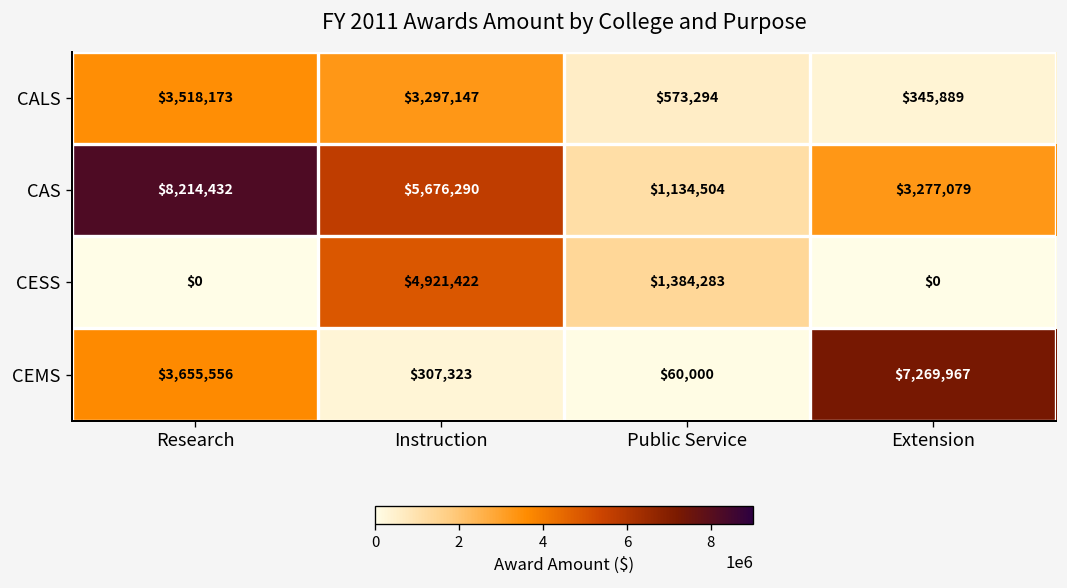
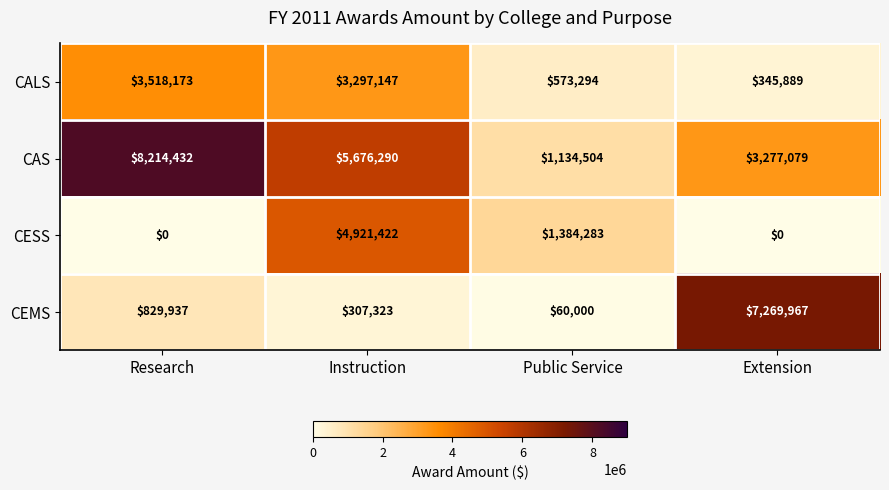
  {
    "CALS": {
      "Research": "$3,518,173",
      "Instruction": "$3,297,147",
      "Public Service": "$573,294",
      "Extension": "$345,889"
    },
    "CAS": {
      "Research": "$8,214,432",
      "Instruction": "$5,676,290",
      "Public Service": "$1,134,504",
      "Extension": "$3,277,079"
    },
    "CESS": {
      "Research": "$0",
      "Instruction": "$4,921,422",
      "Public Service": "$1,384,283",
      "Extension": "$0"
    },
    "CEMS": {
-     "Research": "$3,655,556",
+     "Research": "$829,937",
      "Instruction": "$307,323",
      "Public Service": "$60,000",
      "Extension": "$7,269,967"
    }
  }
